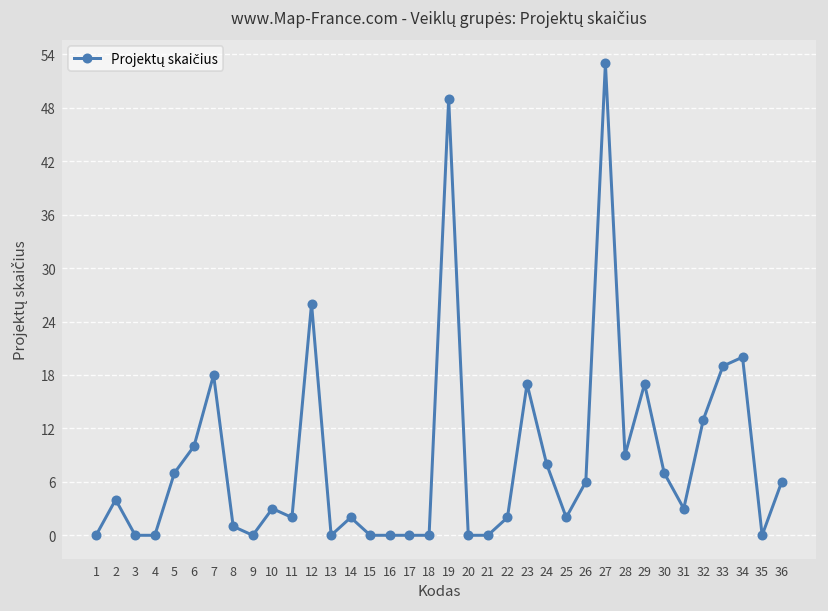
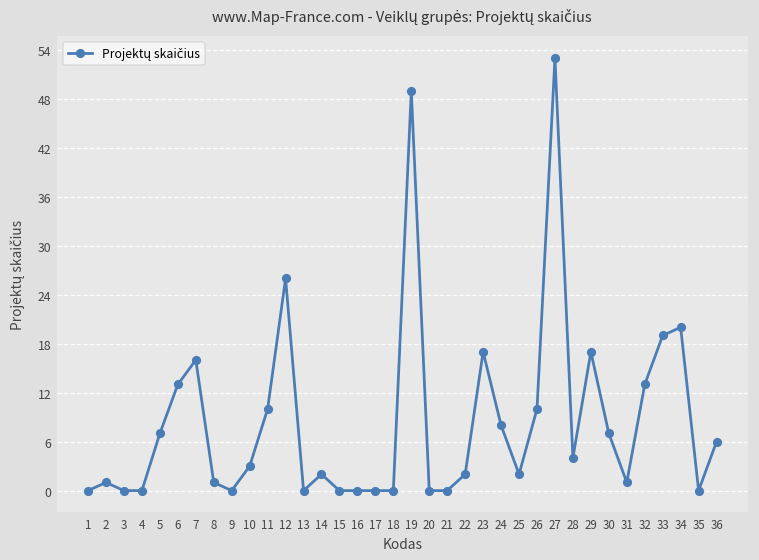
  {
    "1": 0,
-   "2": 4,
+   "2": 1,
    "3": 0,
    "4": 0,
    "5": 7,
-   "6": 10,
-   "7": 18,
+   "6": 13,
+   "7": 16,
    "8": 1,
    "9": 0,
    "10": 3,
-   "11": 2,
+   "11": 10,
    "12": 26,
    "13": 0,
    "14": 2,
    "15": 0,
    "16": 0,
    "17": 0,
    "18": 0,
    "19": 49,
    "20": 0,
    "21": 0,
    "22": 2,
    "23": 17,
    "24": 8,
    "25": 2,
-   "26": 6,
+   "26": 10,
    "27": 53,
-   "28": 9,
+   "28": 4,
    "29": 17,
    "30": 7,
-   "31": 3,
+   "31": 1,
    "32": 13,
    "33": 19,
    "34": 20,
    "35": 0,
    "36": 6
  }
